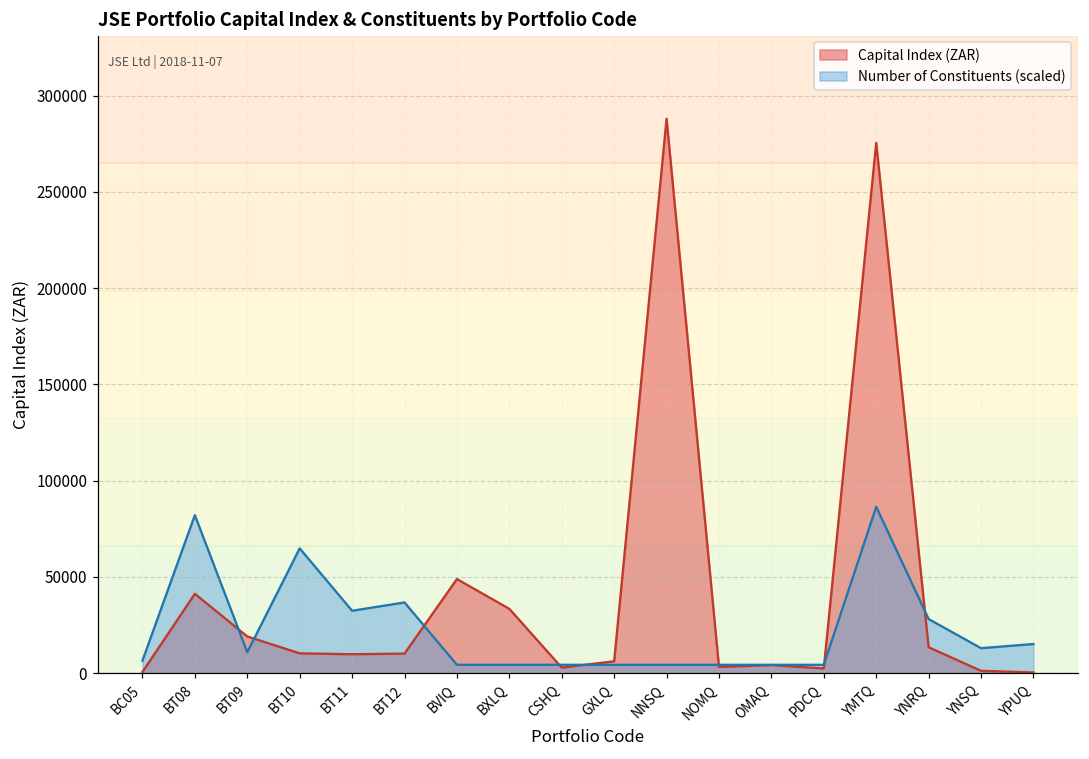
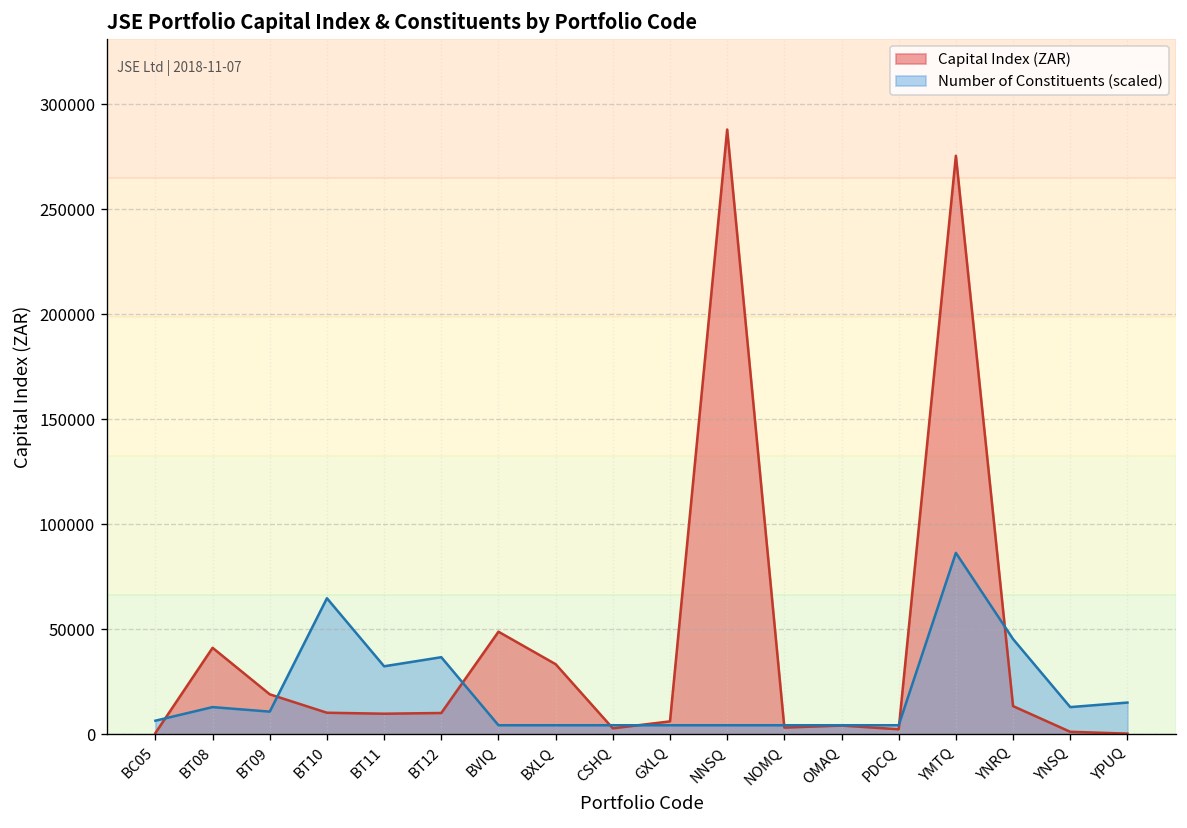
  {
    "Capital Index (ZAR)": {
      "BC05": 1000,
      "BT08": 41000,
      "BT09": 19000,
      "BT10": 10000,
      "BT11": 10000,
      "BT12": 10000,
      "BVIQ": 49000,
      "BXLQ": 33000,
      "GXLQ": 6000,
      "NNSQ": 288000,
      "PDCQ": 2000,
      "YMTQ": 275000,
      "YNRQ": 13000,
      "YNSQ": 1000,
      "YPUQ": 0
    },
    "Number of Constituents (scaled)": {
      "BC05": 6000,
-     "BT08": 82000,
+     "BT08": 13000,
      "BT09": 11000,
      "BT10": 65000,
      "BT11": 32000,
      "BT12": 37000,
      "BVIQ": 4000,
      "BXLQ": 4000,
      "GXLQ": 4000,
      "NNSQ": 4000,
      "PDCQ": 4000,
      "YMTQ": 86000,
-     "YNRQ": 28000,
+     "YNRQ": 45000,
      "YNSQ": 13000,
      "YPUQ": 15000
    }
  }
